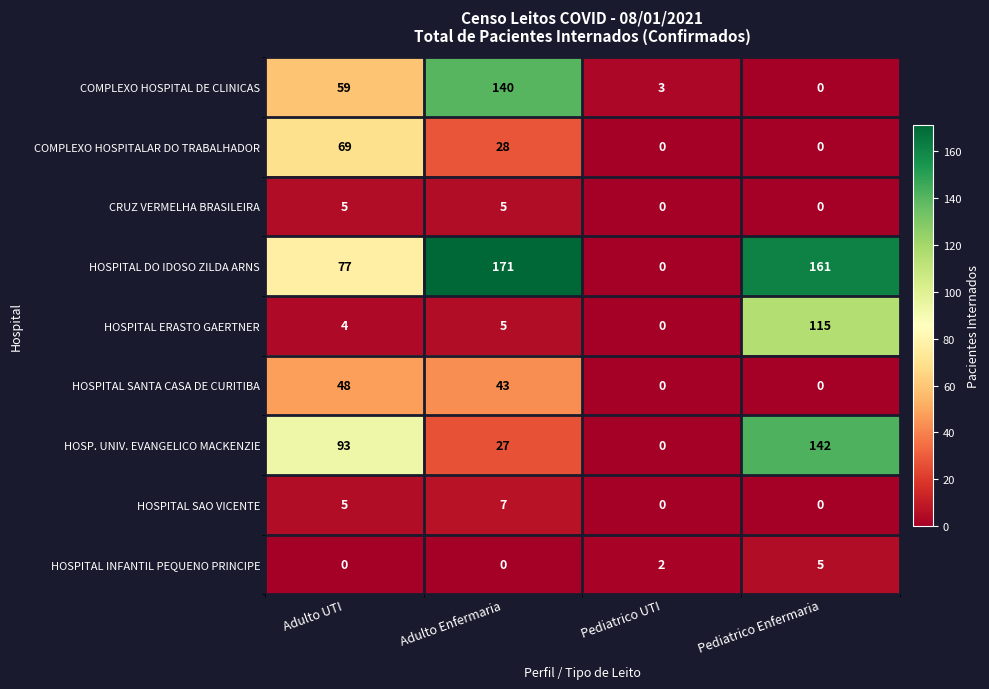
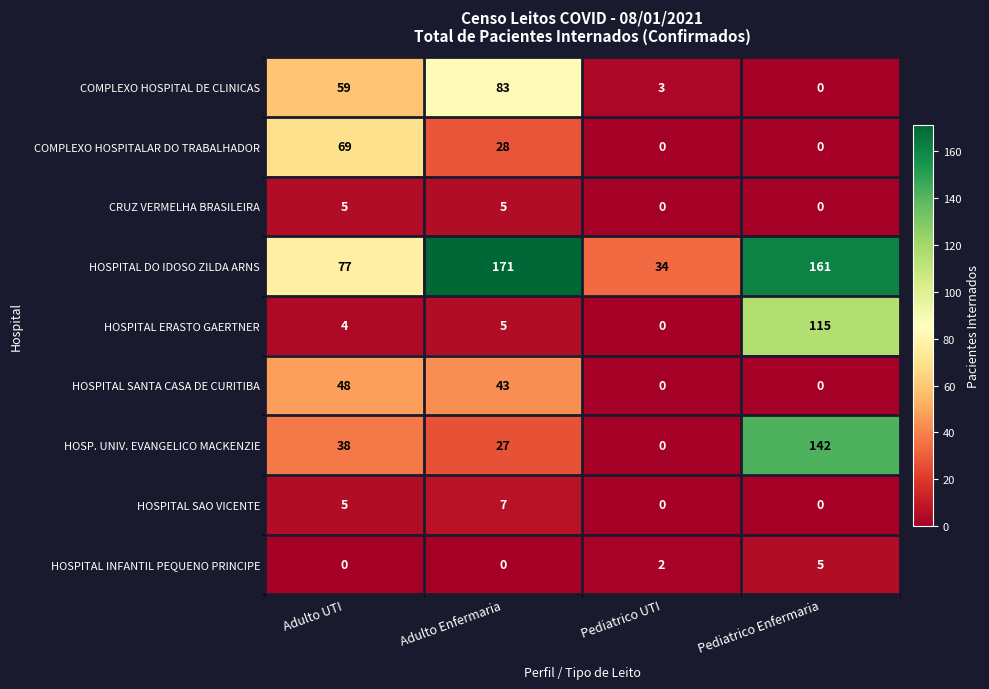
  {
    "COMPLEXO HOSPITAL DE CLINICAS": {
      "Adulto UTI": 59,
-     "Adulto Enfermaria": 140,
+     "Adulto Enfermaria": 83,
      "Pediatrico UTI": 3,
      "Pediatrico Enfermaria": 0
    },
    "COMPLEXO HOSPITALAR DO TRABALHADOR": {
      "Adulto UTI": 69,
      "Adulto Enfermaria": 28,
      "Pediatrico UTI": 0,
      "Pediatrico Enfermaria": 0
    },
    "CRUZ VERMELHA BRASILEIRA": {
      "Adulto UTI": 5,
      "Adulto Enfermaria": 5,
      "Pediatrico UTI": 0,
      "Pediatrico Enfermaria": 0
    },
    "HOSPITAL DO IDOSO ZILDA ARNS": {
      "Adulto UTI": 77,
      "Adulto Enfermaria": 171,
-     "Pediatrico UTI": 0,
+     "Pediatrico UTI": 34,
      "Pediatrico Enfermaria": 161
    },
    "HOSPITAL ERASTO GAERTNER": {
      "Adulto UTI": 4,
      "Adulto Enfermaria": 5,
      "Pediatrico UTI": 0,
      "Pediatrico Enfermaria": 115
    },
    "HOSPITAL SANTA CASA DE CURITIBA": {
      "Adulto UTI": 48,
      "Adulto Enfermaria": 43,
      "Pediatrico UTI": 0,
      "Pediatrico Enfermaria": 0
    },
    "HOSP. UNIV. EVANGELICO MACKENZIE": {
-     "Adulto UTI": 93,
+     "Adulto UTI": 38,
      "Adulto Enfermaria": 27,
      "Pediatrico UTI": 0,
      "Pediatrico Enfermaria": 142
    },
    "HOSPITAL SAO VICENTE": {
      "Adulto UTI": 5,
      "Adulto Enfermaria": 7,
      "Pediatrico UTI": 0,
      "Pediatrico Enfermaria": 0
    },
    "HOSPITAL INFANTIL PEQUENO PRINCIPE": {
      "Adulto UTI": 0,
      "Adulto Enfermaria": 0,
      "Pediatrico UTI": 2,
      "Pediatrico Enfermaria": 5
    }
  }
